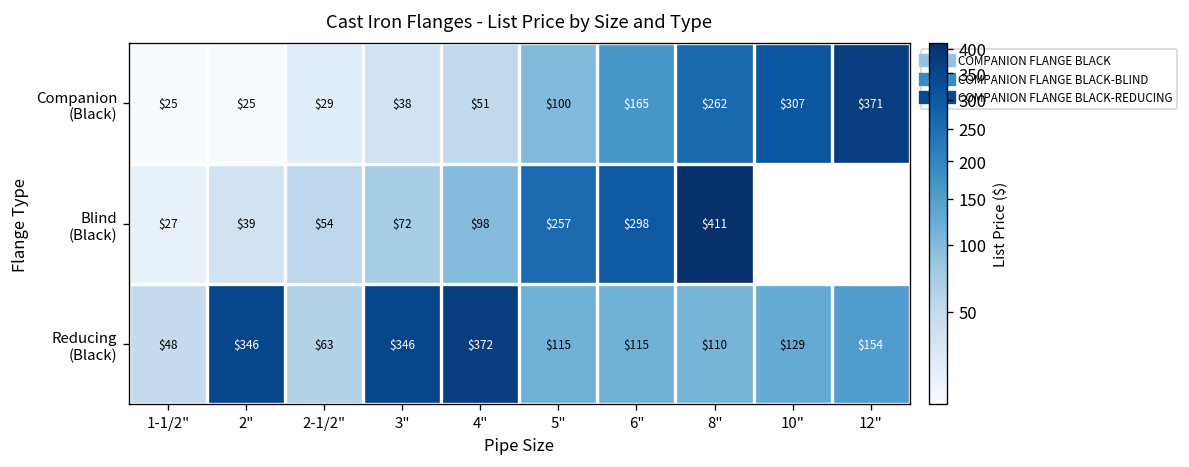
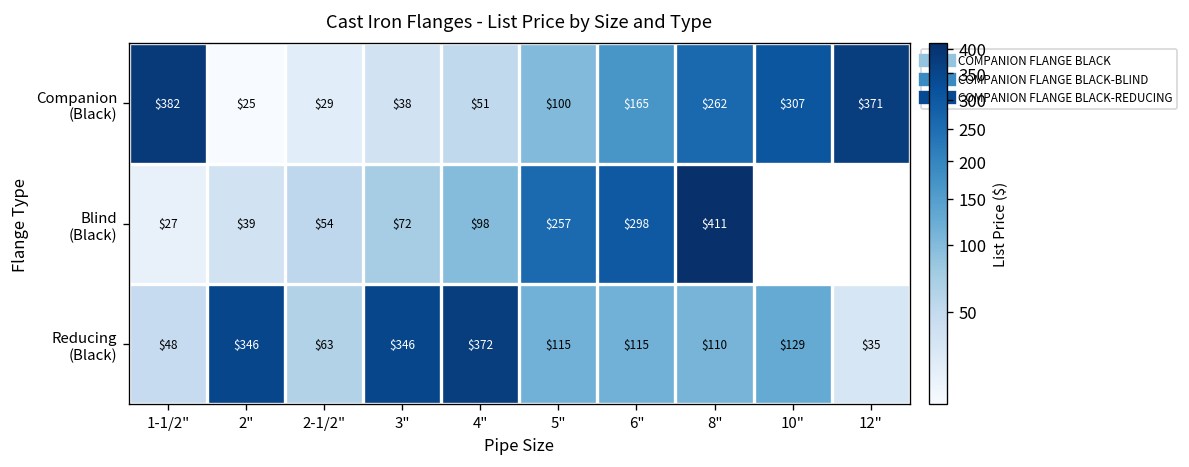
  {
    "Companion (Black)": {
-     "1-1/2\"": "$25",
+     "1-1/2\"": "$382",
      "2\"": "$25",
      "2-1/2\"": "$29",
      "3\"": "$38",
      "4\"": "$51",
      "5\"": "$100",
      "6\"": "$165",
      "8\"": "$262",
      "10\"": "$307",
      "12\"": "$371"
    },
    "Blind (Black)": {
      "1-1/2\"": "$27",
      "2\"": "$39",
      "2-1/2\"": "$54",
      "3\"": "$72",
      "4\"": "$98",
      "5\"": "$257",
      "6\"": "$298",
      "8\"": "$411"
    },
    "Reducing (Black)": {
      "1-1/2\"": "$48",
      "2\"": "$346",
      "2-1/2\"": "$63",
      "3\"": "$346",
      "4\"": "$372",
      "5\"": "$115",
      "6\"": "$115",
      "8\"": "$110",
      "10\"": "$129",
-     "12\"": "$154"
+     "12\"": "$35"
    }
  }
